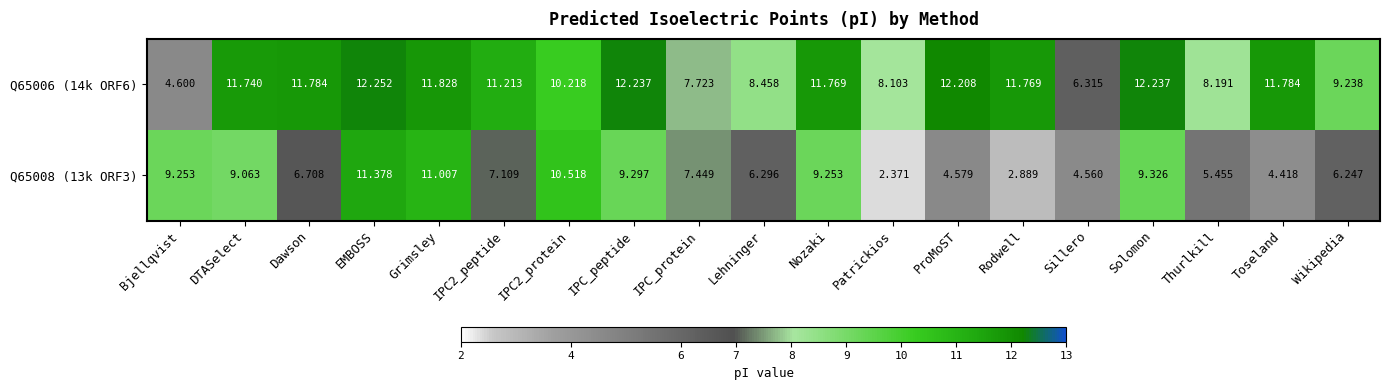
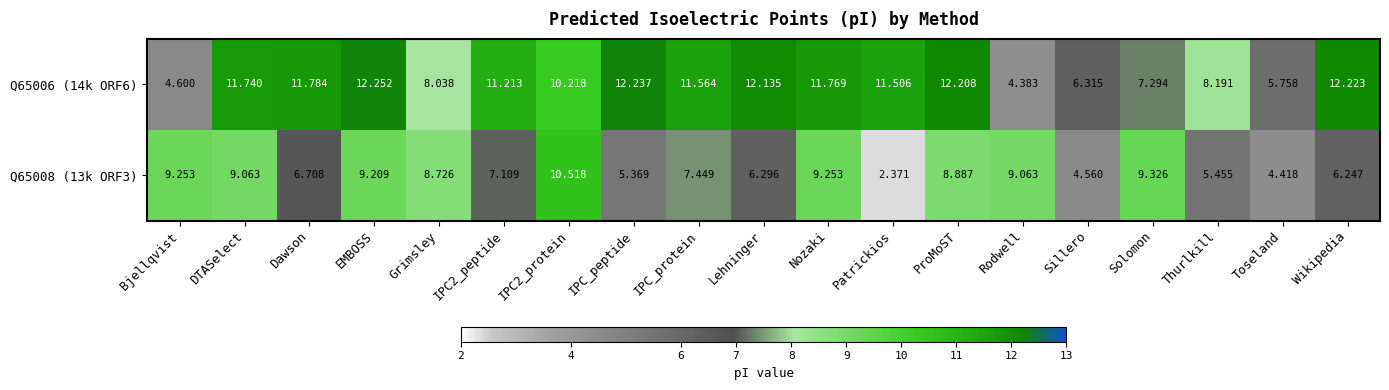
  {
    "Q65006 (14k ORF6)": {
      "Bjellqvist": 4.600,
      "DTASelect": 11.740,
      "Dawson": 11.784,
      "EMBOSS": 12.252,
-     "Grimsley": 11.828,
+     "Grimsley": 8.038,
      "IPC2_peptide": 11.213,
      "IPC2_protein": 10.218,
      "IPC_peptide": 12.237,
-     "IPC_protein": 7.723,
-     "Lehninger": 8.458,
+     "IPC_protein": 11.564,
+     "Lehninger": 12.135,
      "Nozaki": 11.769,
-     "Patrickios": 8.103,
+     "Patrickios": 11.506,
      "ProMoST": 12.208,
-     "Rodwell": 11.769,
+     "Rodwell": 4.383,
      "Sillero": 6.315,
-     "Solomon": 12.237,
+     "Solomon": 7.294,
      "Thurlkill": 8.191,
-     "Toseland": 11.784,
-     "Wikipedia": 9.238
+     "Toseland": 5.758,
+     "Wikipedia": 12.223
    },
    "Q65008 (13k ORF3)": {
      "Bjellqvist": 9.253,
      "DTASelect": 9.063,
      "Dawson": 6.708,
-     "EMBOSS": 11.378,
-     "Grimsley": 11.007,
+     "EMBOSS": 9.209,
+     "Grimsley": 8.726,
      "IPC2_peptide": 7.109,
      "IPC2_protein": 10.518,
-     "IPC_peptide": 9.297,
+     "IPC_peptide": 5.369,
      "IPC_protein": 7.449,
      "Lehninger": 6.296,
      "Nozaki": 9.253,
      "Patrickios": 2.371,
-     "ProMoST": 4.579,
-     "Rodwell": 2.889,
+     "ProMoST": 8.887,
+     "Rodwell": 9.063,
      "Sillero": 4.560,
      "Solomon": 9.326,
      "Thurlkill": 5.455,
      "Toseland": 4.418,
      "Wikipedia": 6.247
    }
  }
